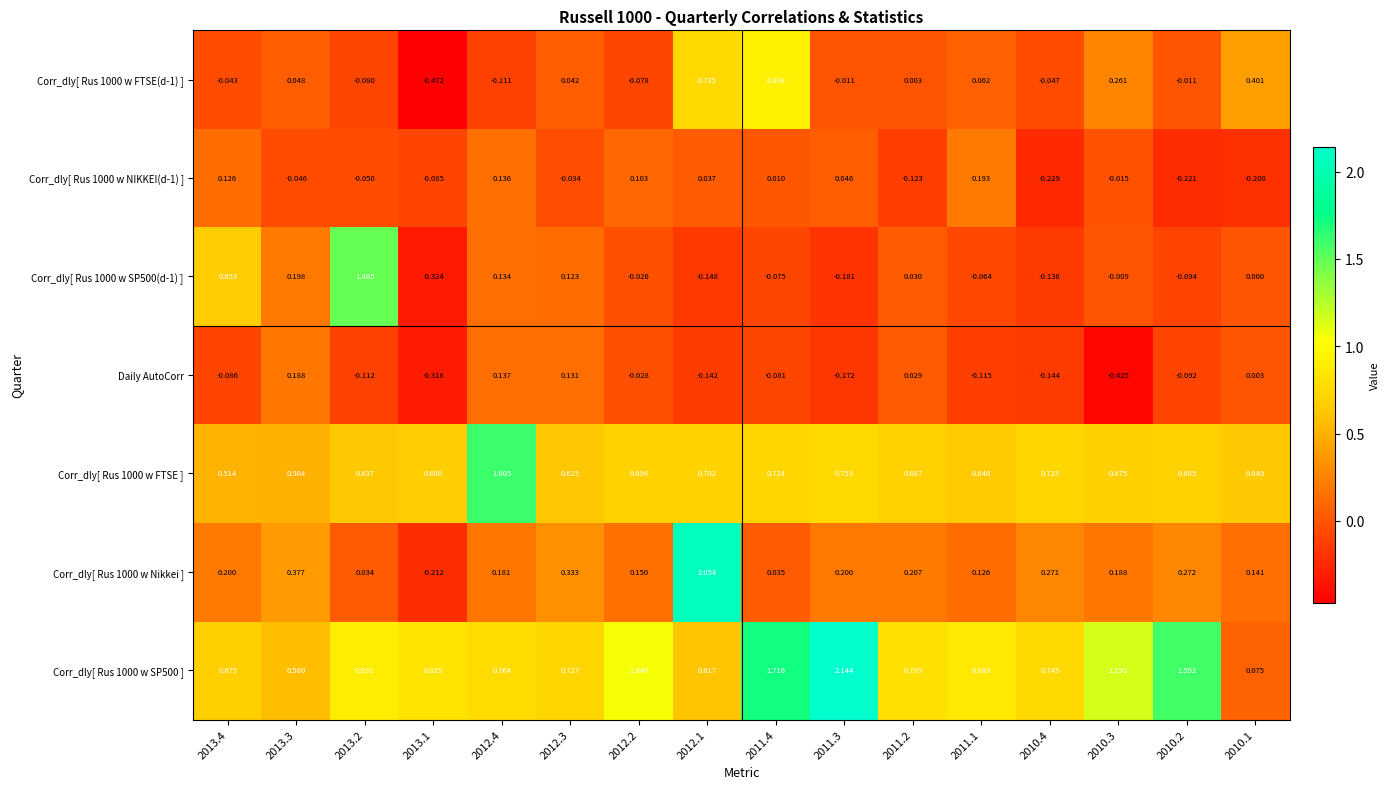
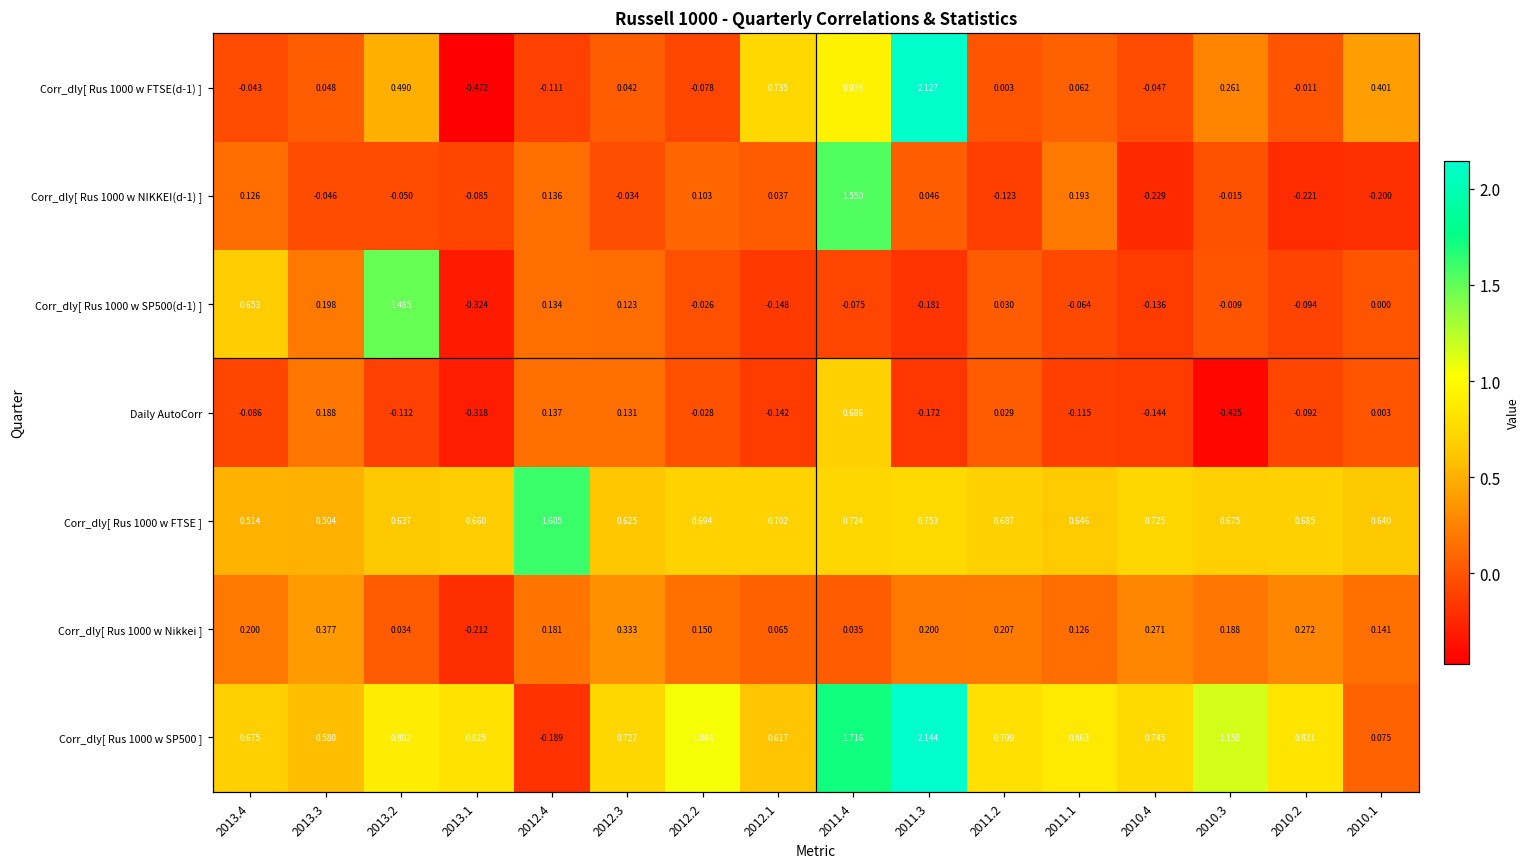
  {
    "Corr_dly[ Rus 1000 w FTSE(d-1) ]": {
      "2013.4": -0.043,
      "2013.3": 0.048,
-     "2013.2": -0.080,
+     "2013.2": 0.490,
      "2013.1": -0.472,
      "2012.4": -0.111,
      "2012.3": 0.042,
      "2012.2": -0.078,
      "2012.1": 0.735,
      "2011.4": 0.938,
-     "2011.3": -0.011,
+     "2011.3": 2.127,
      "2011.2": 0.003,
      "2011.1": 0.062,
      "2010.4": -0.047,
      "2010.3": 0.261,
      "2010.2": -0.011,
      "2010.1": 0.401
    },
    "Corr_dly[ Rus 1000 w NIKKEI(d-1) ]": {
      "2013.4": 0.126,
      "2013.3": -0.046,
      "2013.2": -0.050,
      "2013.1": -0.085,
      "2012.4": 0.136,
      "2012.3": -0.034,
      "2012.2": 0.103,
      "2012.1": 0.037,
-     "2011.4": 0.010,
+     "2011.4": 1.550,
      "2011.3": 0.046,
      "2011.2": -0.123,
      "2011.1": 0.193,
      "2010.4": -0.229,
      "2010.3": -0.015,
      "2010.2": -0.221,
      "2010.1": -0.200
    },
    "Corr_dly[ Rus 1000 w SP500(d-1) ]": {
      "2013.4": 0.653,
      "2013.3": 0.198,
      "2013.2": 1.485,
      "2013.1": -0.324,
      "2012.4": 0.134,
      "2012.3": 0.123,
      "2012.2": -0.026,
      "2012.1": -0.148,
      "2011.4": -0.075,
      "2011.3": -0.181,
      "2011.2": 0.030,
      "2011.1": -0.064,
      "2010.4": -0.136,
      "2010.3": -0.009,
      "2010.2": -0.094,
      "2010.1": 0.000
    },
    "Daily AutoCorr": {
      "2013.4": -0.086,
      "2013.3": 0.188,
      "2013.2": -0.112,
      "2013.1": -0.318,
      "2012.4": 0.137,
      "2012.3": 0.131,
      "2012.2": -0.028,
      "2012.1": -0.142,
-     "2011.4": -0.081,
+     "2011.4": 0.686,
      "2011.3": -0.172,
      "2011.2": 0.029,
      "2011.1": -0.115,
      "2010.4": -0.144,
      "2010.3": -0.425,
      "2010.2": -0.092,
      "2010.1": 0.003
    },
    "Corr_dly[ Rus 1000 w FTSE ]": {
      "2013.4": 0.514,
      "2013.3": 0.504,
      "2013.2": 0.637,
      "2013.1": 0.660,
      "2012.4": 1.605,
      "2012.3": 0.625,
      "2012.2": 0.694,
      "2012.1": 0.702,
      "2011.4": 0.724,
      "2011.3": 0.753,
      "2011.2": 0.687,
      "2011.1": 0.646,
      "2010.4": 0.725,
      "2010.3": 0.675,
      "2010.2": 0.685,
      "2010.1": 0.640
    },
    "Corr_dly[ Rus 1000 w Nikkei ]": {
      "2013.4": 0.200,
      "2013.3": 0.377,
      "2013.2": 0.034,
      "2013.1": -0.212,
      "2012.4": 0.181,
      "2012.3": 0.333,
      "2012.2": 0.150,
-     "2012.1": 2.054,
+     "2012.1": 0.065,
      "2011.4": 0.035,
      "2011.3": 0.200,
      "2011.2": 0.207,
      "2011.1": 0.126,
      "2010.4": 0.271,
      "2010.3": 0.188,
      "2010.2": 0.272,
      "2010.1": 0.141
    },
    "Corr_dly[ Rus 1000 w SP500 ]": {
      "2013.4": 0.675,
      "2013.3": 0.580,
      "2013.2": 0.892,
      "2013.1": 0.825,
-     "2012.4": 0.764,
+     "2012.4": -0.189,
      "2012.3": 0.727,
      "2012.2": 1.046,
      "2012.1": 0.617,
      "2011.4": 1.716,
      "2011.3": 2.144,
      "2011.2": 0.799,
      "2011.1": 0.863,
      "2010.4": 0.745,
      "2010.3": 1.158,
-     "2010.2": 1.592,
+     "2010.2": 0.831,
      "2010.1": 0.075
    }
  }
